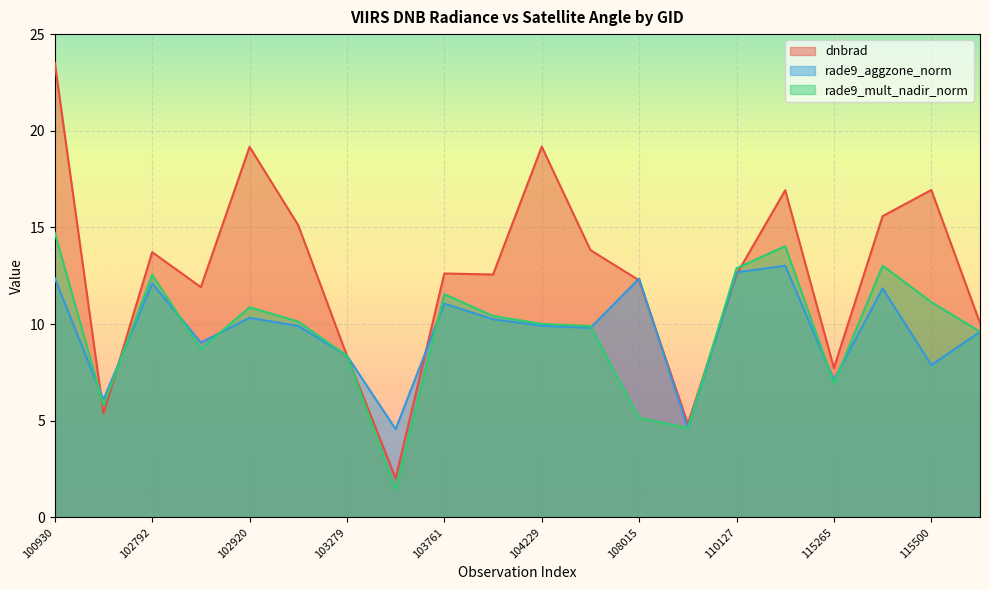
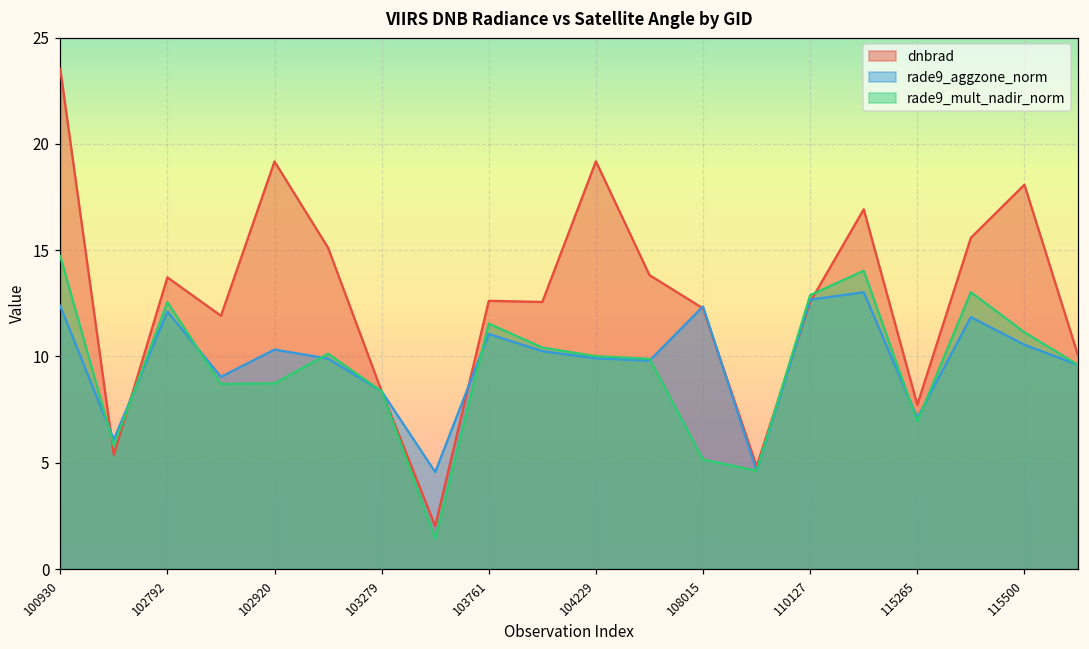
  {
    "dnbrad": {
      "100930": 23.5,
      "102792": 13.7,
      "102920": 19.2,
      "103761": 12.6,
      "104229": 19.2,
      "115265": 7.7,
-     "115500": 16.9
+     "115500": 18.1
    },
    "rade9_aggzone_norm": {
      "100930": 12.4,
      "102792": 12.1,
      "102920": 10.3,
      "103761": 11.1,
      "115265": 7.1,
-     "115500": 7.9
+     "115500": 10.5
    },
    "rade9_mult_nadir_norm": {
      "100930": 14.7,
      "102792": 12.6,
-     "102920": 10.9,
+     "102920": 8.7,
      "103761": 11.5,
      "108015": 5.2,
      "110127": 12.9,
      "115265": 6.9,
      "115500": 11.1
    }
  }
